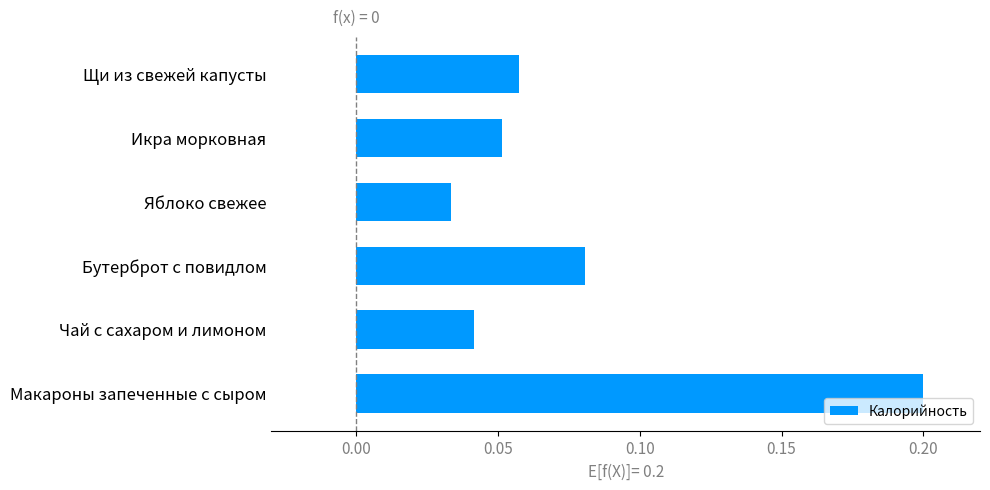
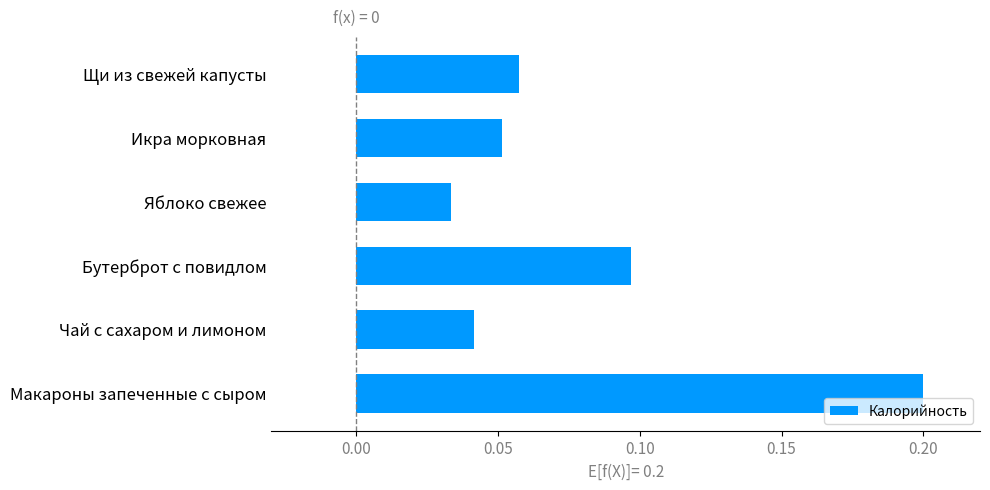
  {
    "Щи из свежей капусты": 0.058,
    "Икра морковная": 0.052,
    "Яблоко свежее": 0.034,
-   "Бутерброт с повидлом": 0.081,
+   "Бутерброт с повидлом": 0.097,
    "Чай с сахаром и лимоном": 0.041,
    "Макароны запеченные с сыром": 0.200
  }
